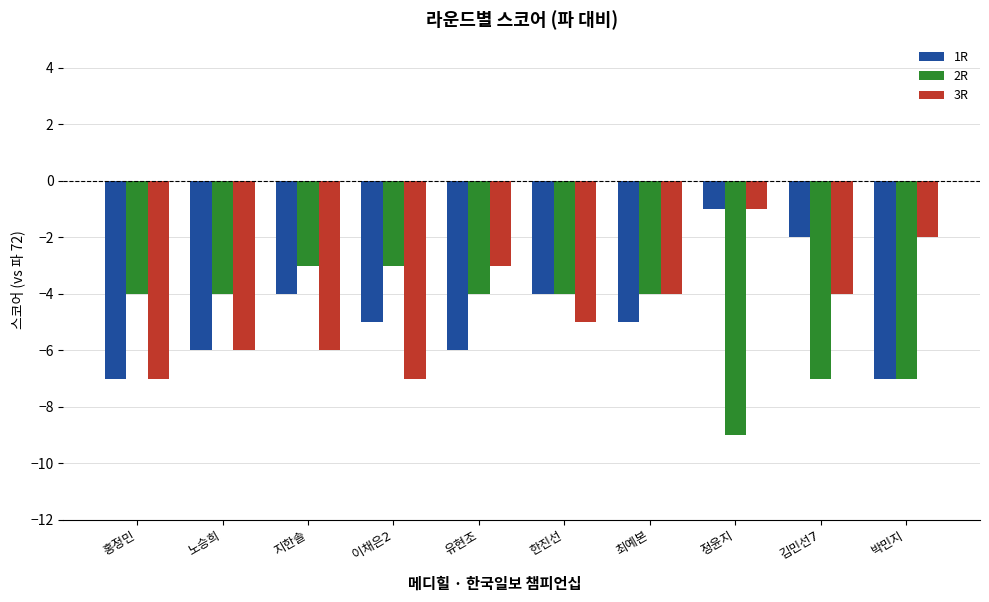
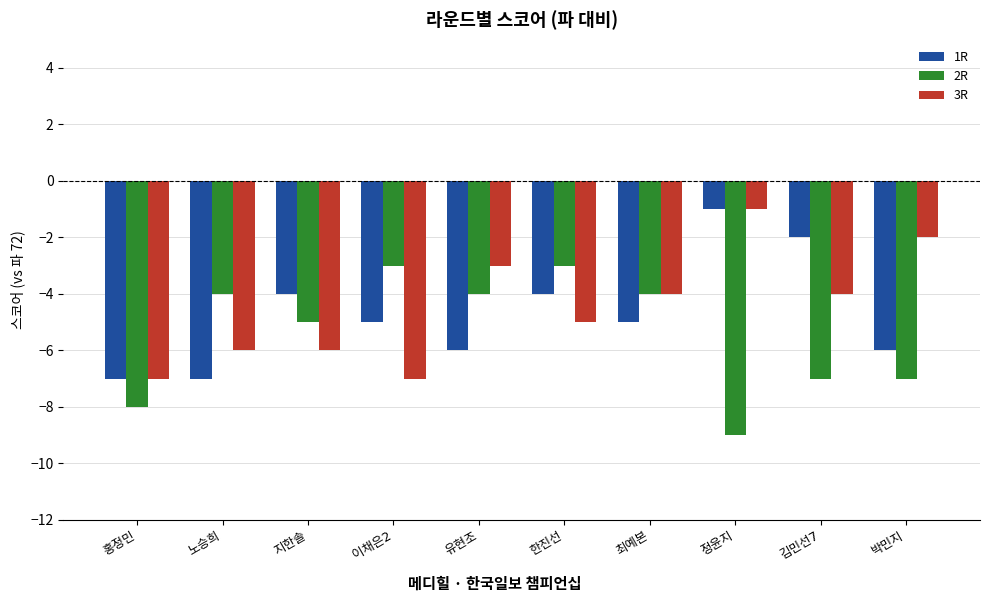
  {
    "1R": {
      "홍정민": -7.0,
-     "노승희": -6.0,
+     "노승희": -7.0,
      "지한솔": -4.0,
      "이채은2": -5.0,
      "유현조": -6.0,
      "한진선": -4.0,
      "최예본": -5.0,
      "정윤지": -1.0,
      "김민선7": -2.0,
-     "박민지": -7.0
+     "박민지": -6.0
    },
    "2R": {
-     "홍정민": -4.0,
+     "홍정민": -8.0,
      "노승희": -4.0,
-     "지한솔": -3.0,
+     "지한솔": -5.0,
      "이채은2": -3.0,
      "유현조": -4.0,
-     "한진선": -4.0,
+     "한진선": -3.0,
      "최예본": -4.0,
      "정윤지": -9.0,
      "김민선7": -7.0,
      "박민지": -7.0
    },
    "3R": {
      "홍정민": -7.0,
      "노승희": -6.0,
      "지한솔": -6.0,
      "이채은2": -7.0,
      "유현조": -3.0,
      "한진선": -5.0,
      "최예본": -4.0,
      "정윤지": -1.0,
      "김민선7": -4.0,
      "박민지": -2.0
    }
  }
